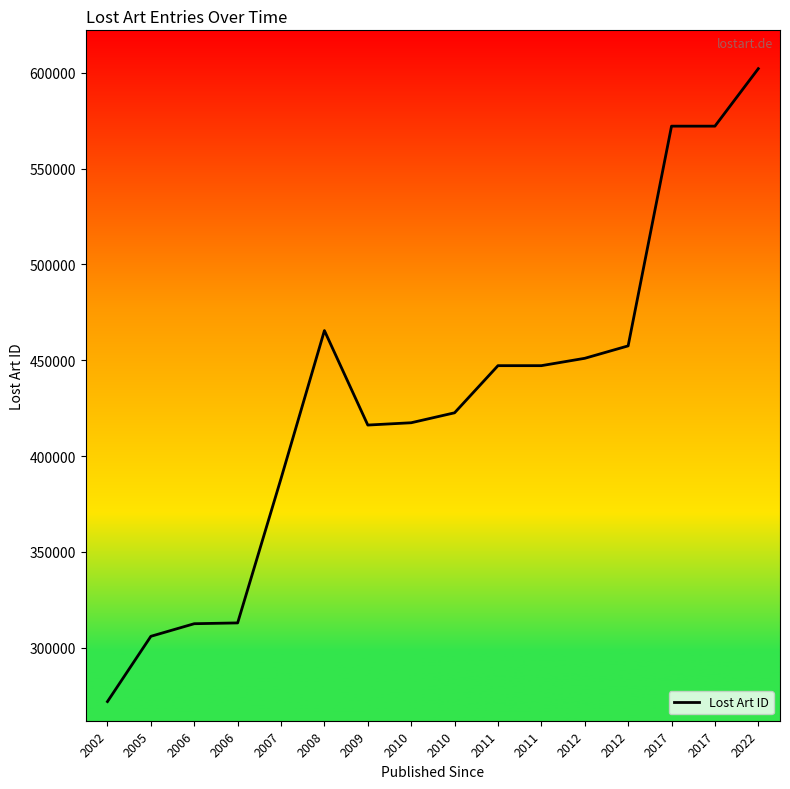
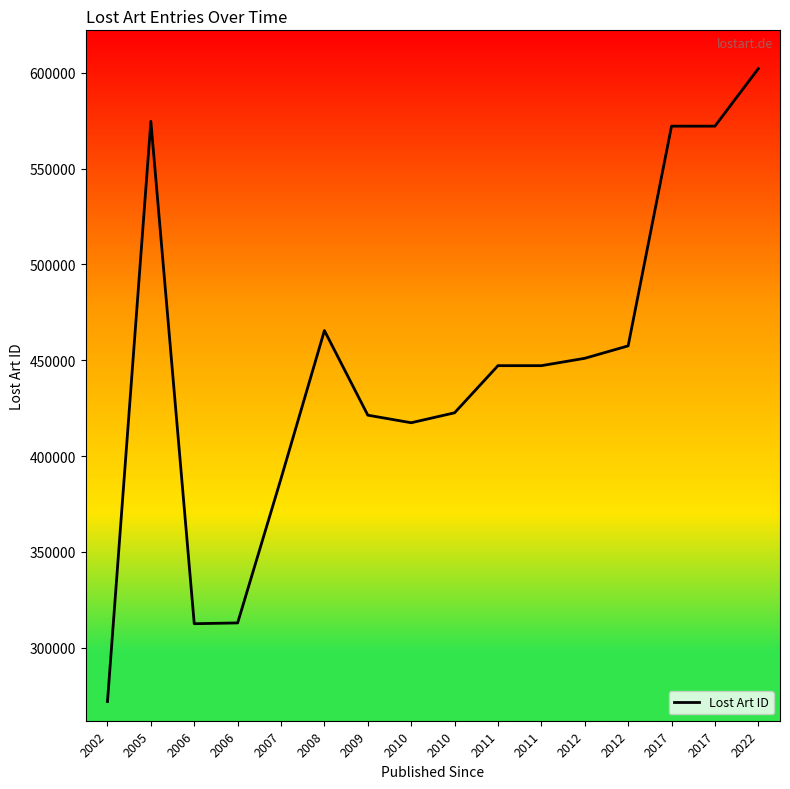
  {
    "2002": 272000,
-   "2005": 306000,
+   "2005": 575000,
    "2007": 388000,
    "2008": 466000,
-   "2009": 416000,
+   "2009": 421000,
    "2022": 602000
  }
